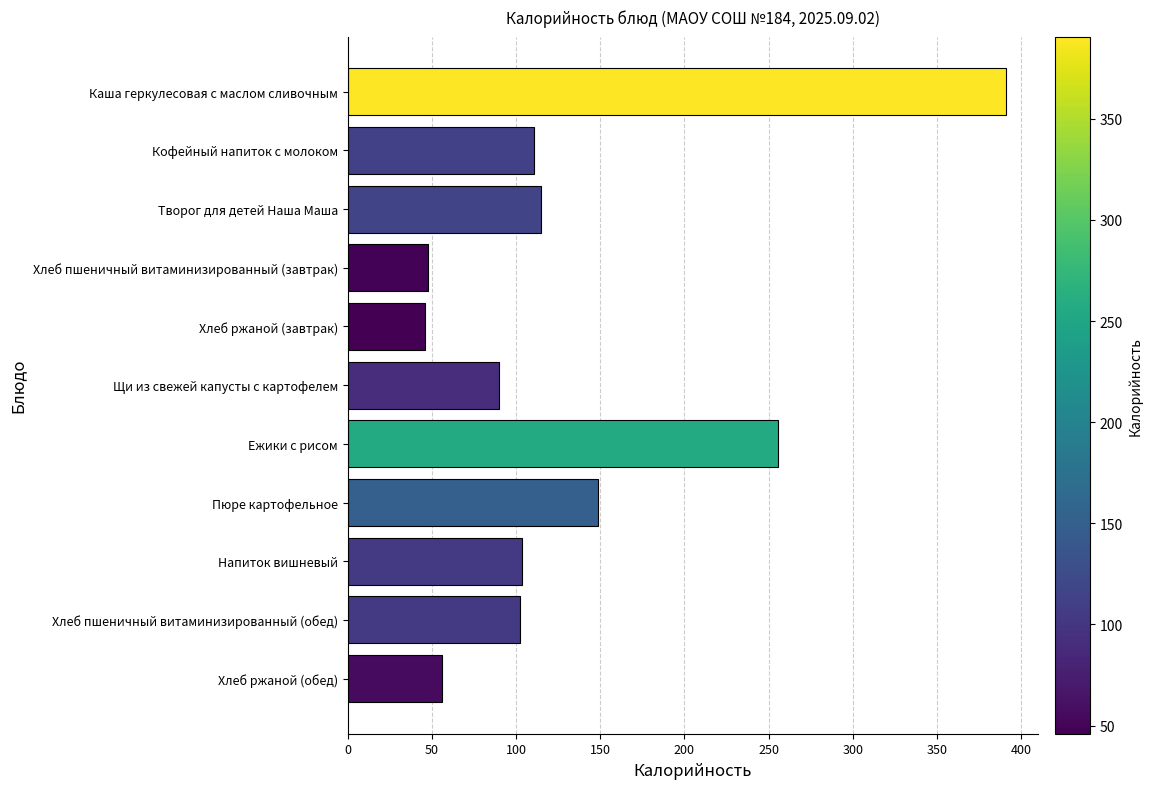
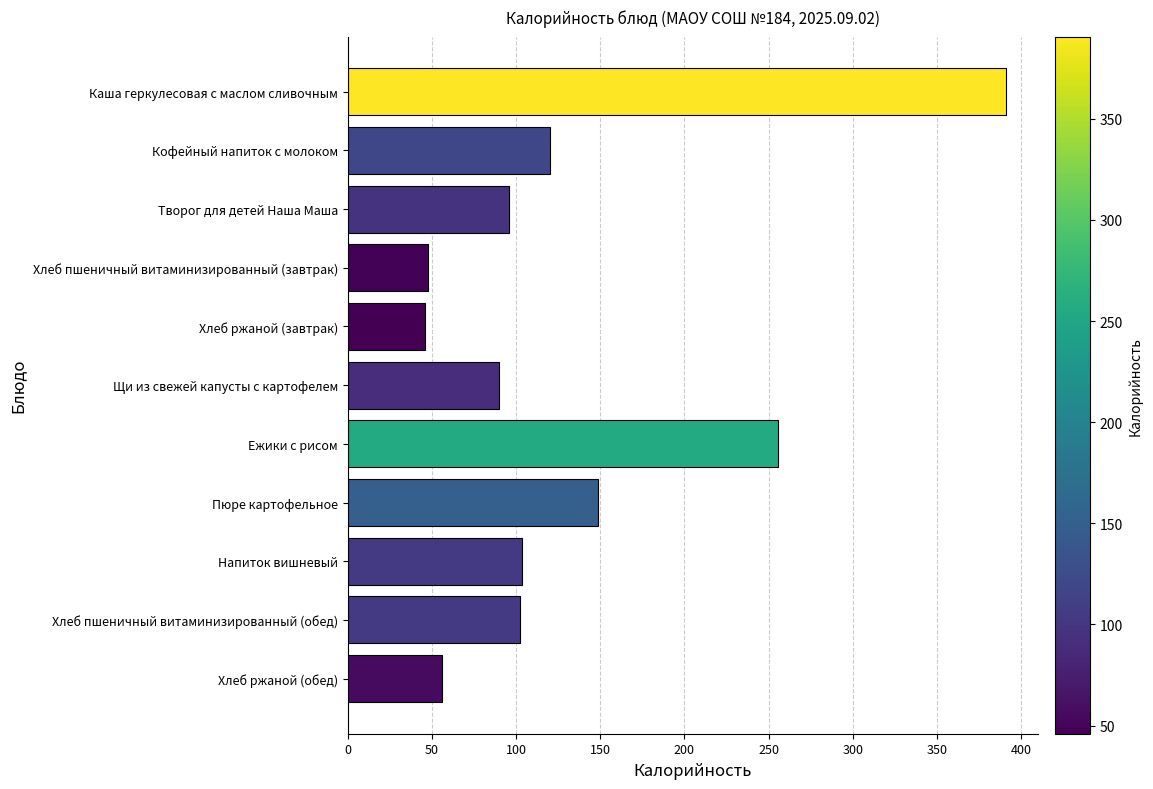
  {
    "Каша геркулесовая с маслом сливочным": 391,
-   "Кофейный напиток с молоком": 111,
-   "Творог для детей Наша Маша": 115,
+   "Кофейный напиток с молоком": 120,
+   "Творог для детей Наша Маша": 96,
    "Хлеб пшеничный витаминизированный (завтрак)": 48,
    "Хлеб ржаной (завтрак)": 46,
    "Щи из свежей капусты с картофелем": 90,
    "Ежики с рисом": 256,
    "Пюре картофельное": 148,
    "Напиток вишневый": 104,
    "Хлеб пшеничный витаминизированный (обед)": 103,
    "Хлеб ржаной (обед)": 56
  }
